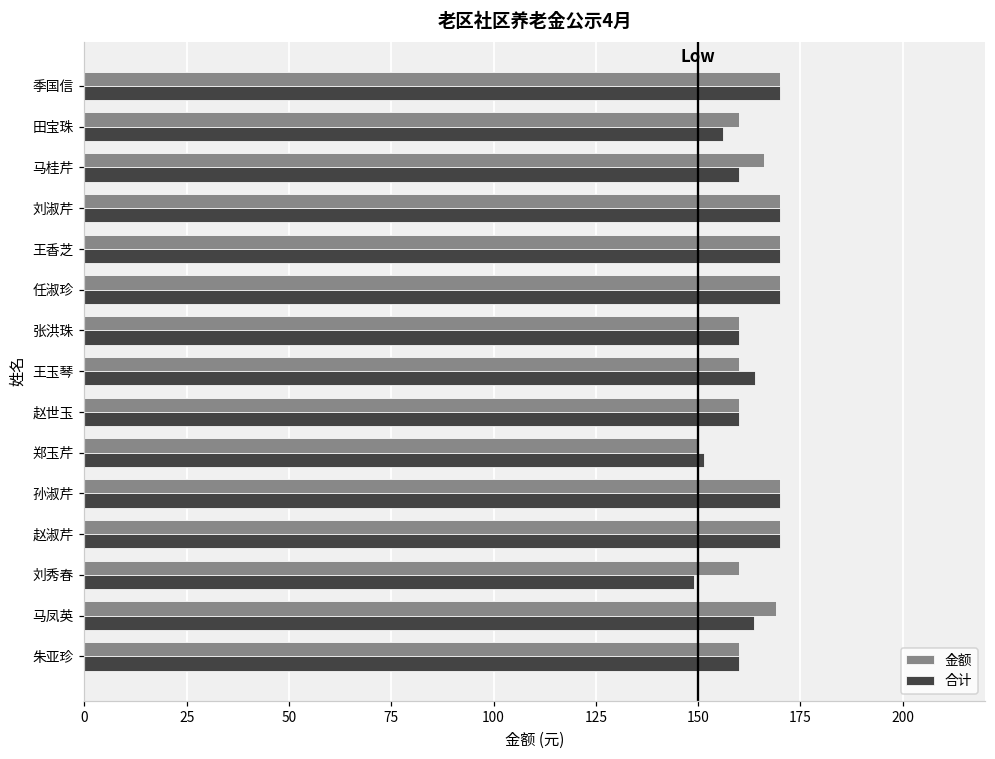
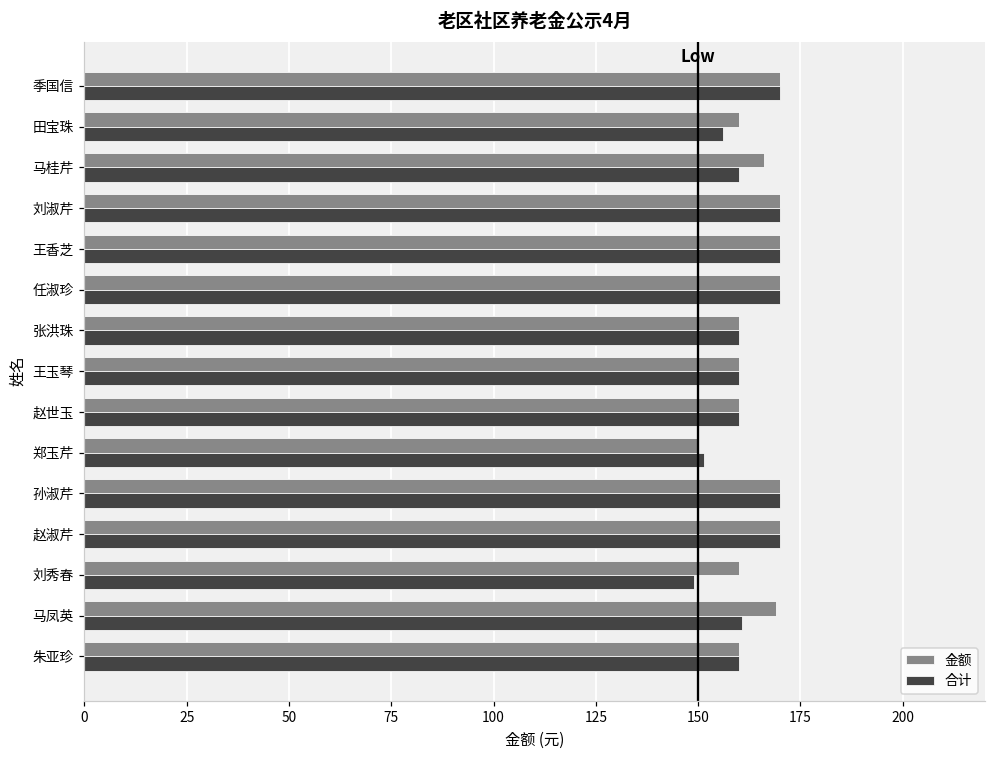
  {
    "金额": {
      "季国信": 170,
      "田宝珠": 160,
      "马桂芹": 166,
      "刘淑芹": 170,
      "王香芝": 170,
      "任淑珍": 170,
      "张洪珠": 160,
      "王玉琴": 160,
      "赵世玉": 160,
      "郑玉芹": 150,
      "孙淑芹": 170,
      "赵淑芹": 170,
      "刘秀春": 160,
      "马凤英": 169,
      "朱亚珍": 160
    },
    "合计": {
      "季国信": 170,
      "田宝珠": 156,
      "马桂芹": 160,
      "刘淑芹": 170,
      "王香芝": 170,
      "任淑珍": 170,
      "张洪珠": 160,
-     "王玉琴": 164,
+     "王玉琴": 160,
      "赵世玉": 160,
      "郑玉芹": 151,
      "孙淑芹": 170,
      "赵淑芹": 170,
      "刘秀春": 149,
-     "马凤英": 164,
+     "马凤英": 161,
      "朱亚珍": 160
    }
  }
